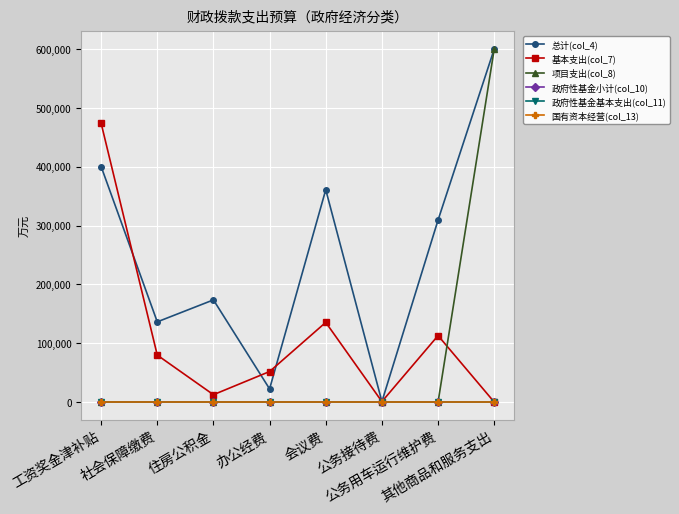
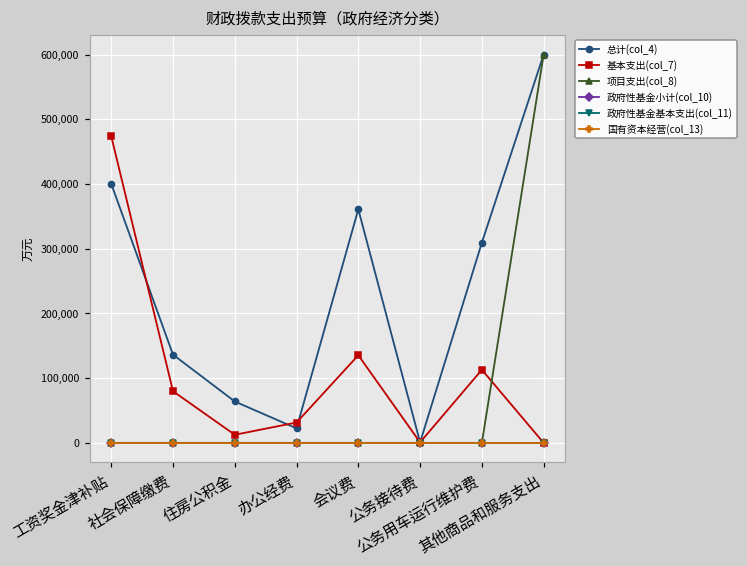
  {
    "总计(col_4)": {
      "工资奖金津补贴": "400,000",
      "社会保障缴费": "140,000",
-     "住房公积金": "170,000",
+     "住房公积金": "60,000",
      "办公经费": "20,000",
      "会议费": "360,000",
      "公务用车运行维护费": "310,000"
    },
    "基本支出(col_7)": {
      "工资奖金津补贴": "470,000",
      "社会保障缴费": "80,000",
      "住房公积金": "10,000",
-     "办公经费": "50,000",
+     "办公经费": "30,000",
      "会议费": "140,000",
      "公务用车运行维护费": "110,000"
    }
  }
